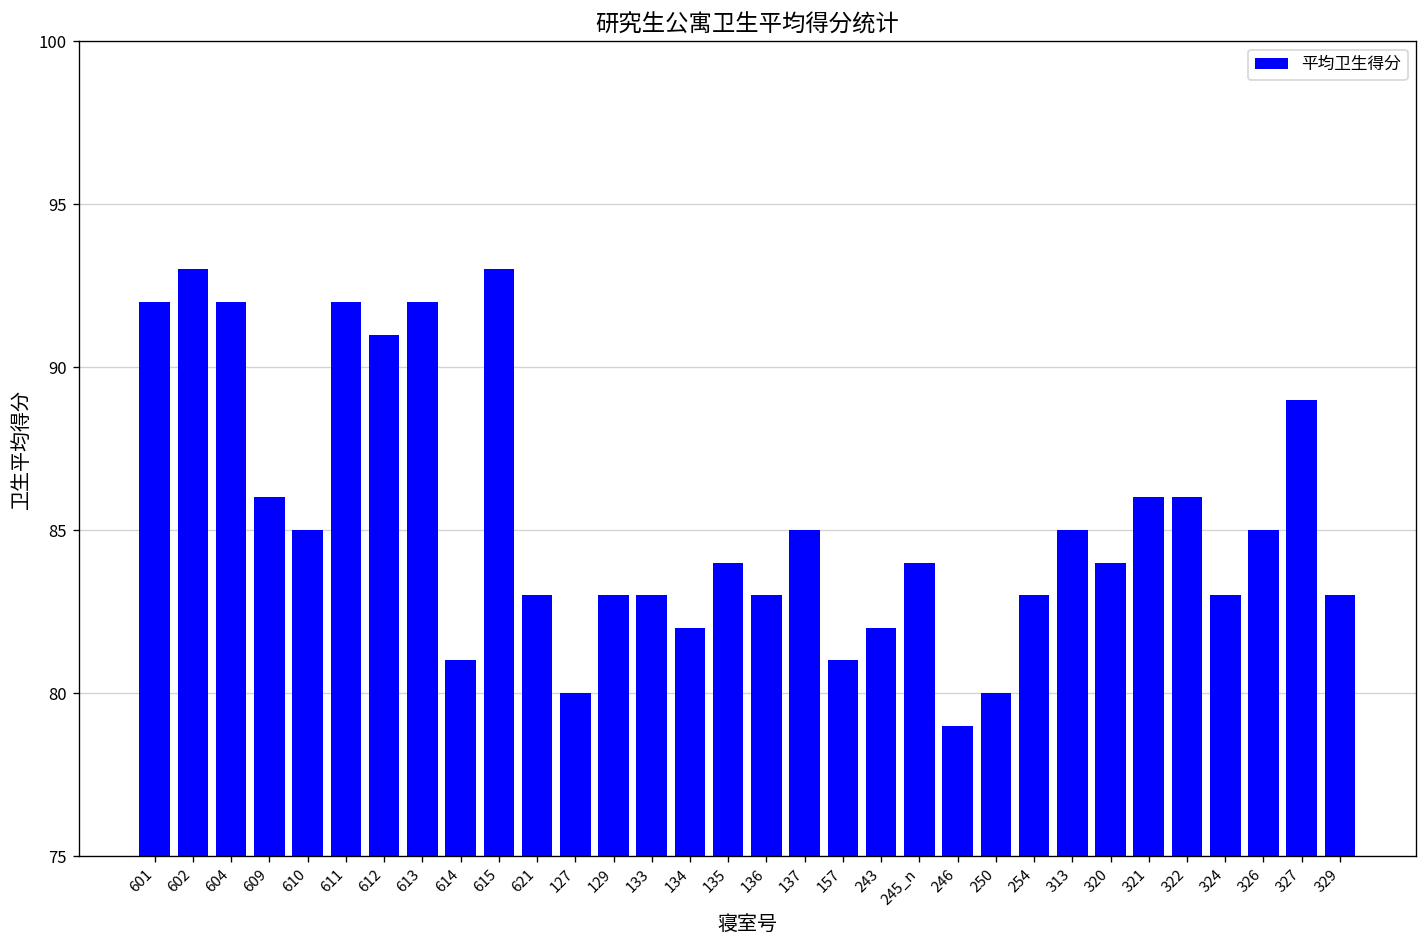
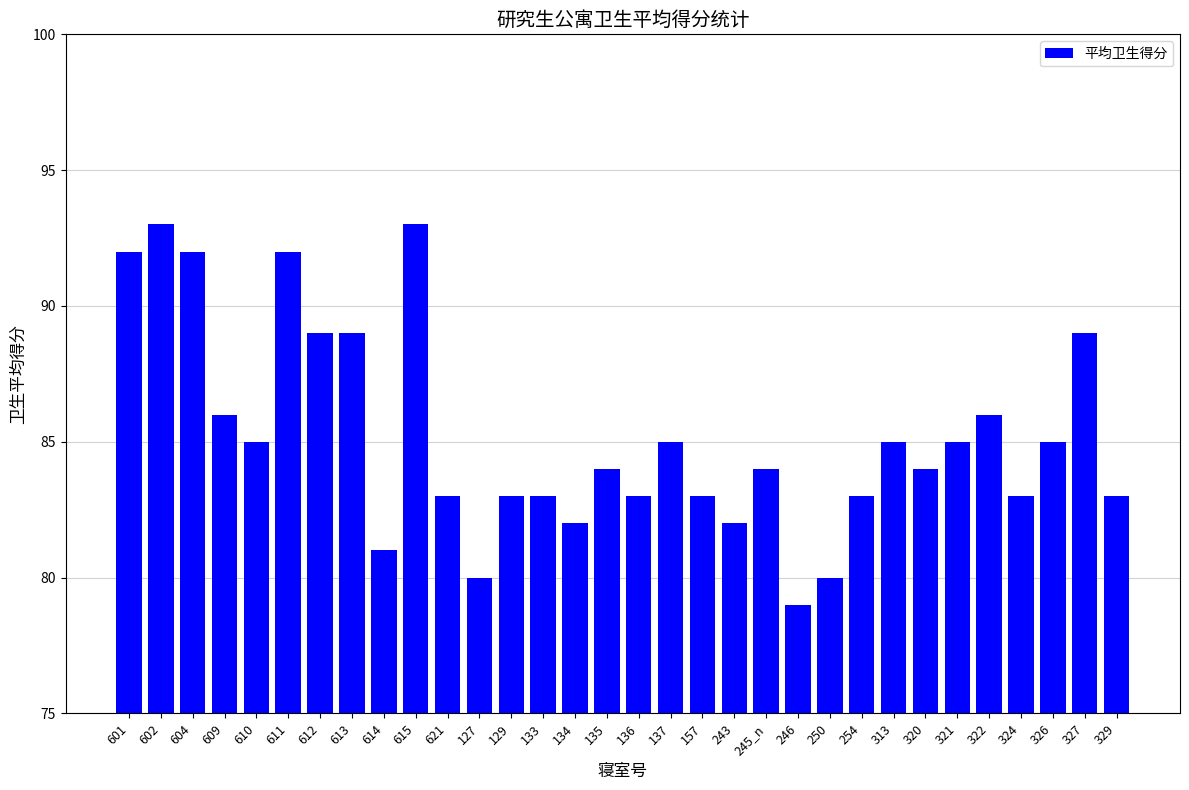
  {
    "601": 92,
    "602": 93,
    "604": 92,
    "609": 86,
    "610": 85,
    "611": 92,
-   "612": 91,
-   "613": 92,
+   "612": 89,
+   "613": 89,
    "614": 81,
    "615": 93,
    "621": 83,
    "127": 80,
    "129": 83,
    "133": 83,
    "134": 82,
    "135": 84,
    "136": 83,
    "137": 85,
-   "157": 81,
+   "157": 83,
    "243": 82,
    "245_n": 84,
    "246": 79,
    "250": 80,
    "254": 83,
    "313": 85,
    "320": 84,
-   "321": 86,
+   "321": 85,
    "322": 86,
    "324": 83,
    "326": 85,
    "327": 89,
    "329": 83
  }
